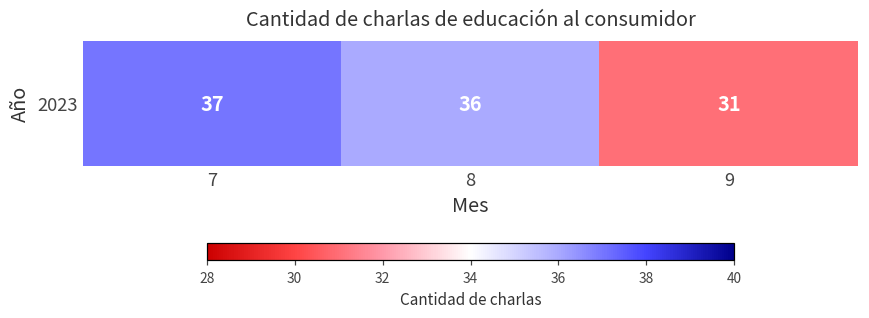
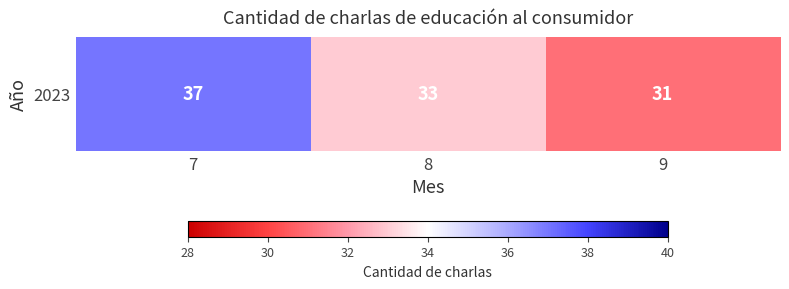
  {
    "2023": {
      "7": 37,
-     "8": 36,
+     "8": 33,
      "9": 31
    }
  }
